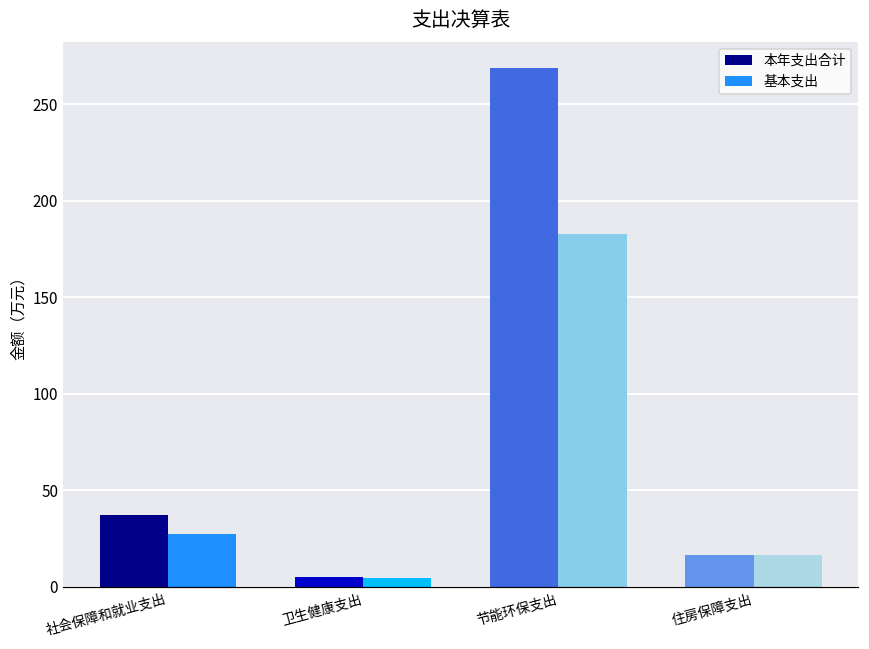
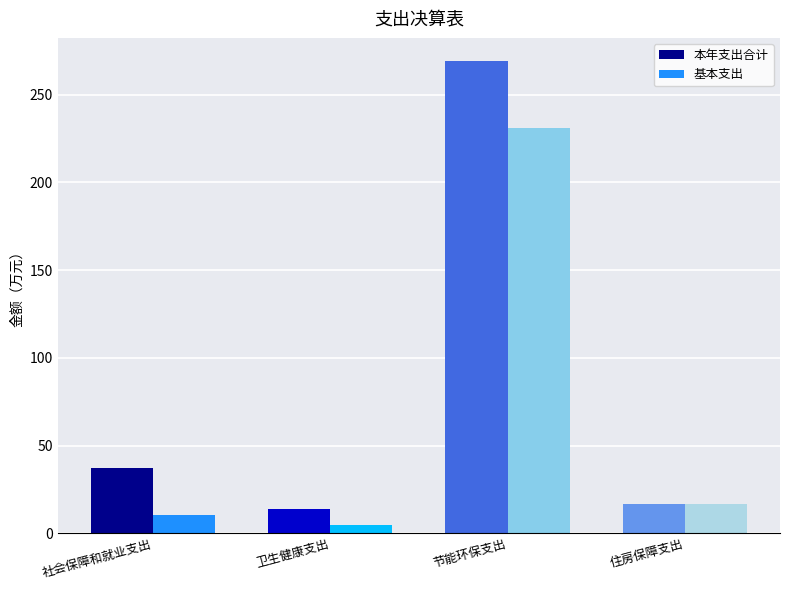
  {
    "本年支出合计": {
      "社会保障和就业支出": 37,
-     "卫生健康支出": 5,
+     "卫生健康支出": 14,
      "节能环保支出": 269,
      "住房保障支出": 17
    },
    "基本支出": {
-     "社会保障和就业支出": 27,
+     "社会保障和就业支出": 10,
      "卫生健康支出": 5,
-     "节能环保支出": 183,
+     "节能环保支出": 231,
      "住房保障支出": 17
    }
  }
